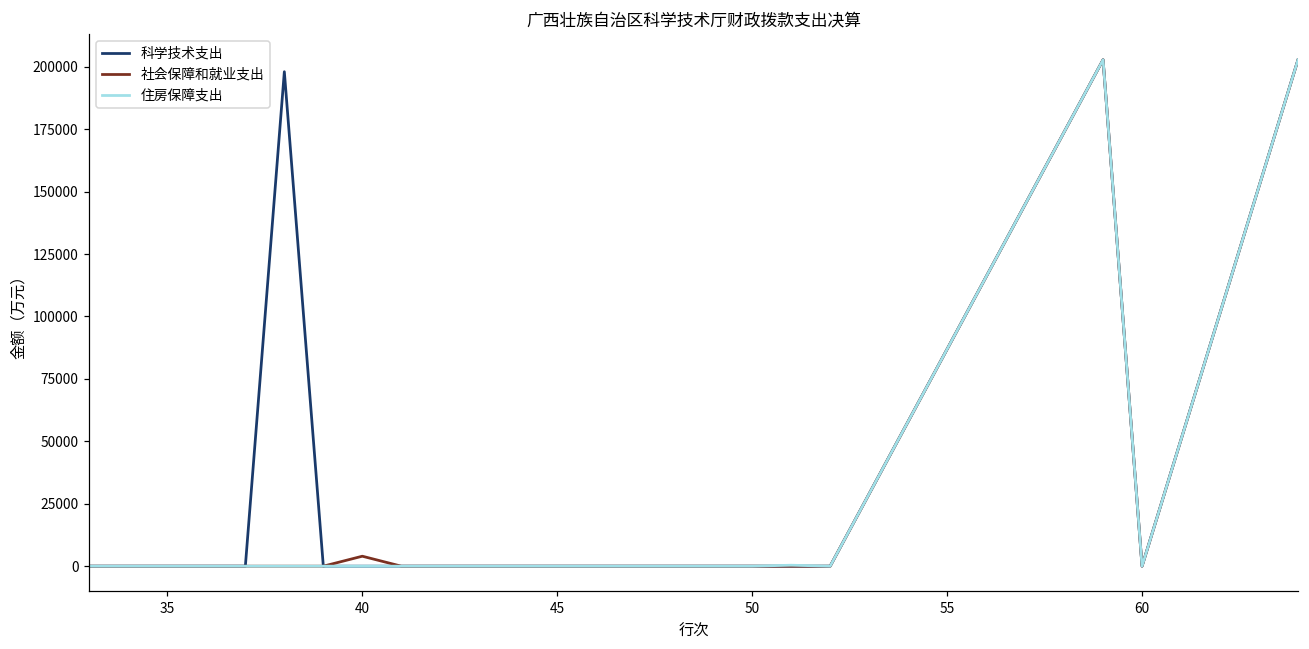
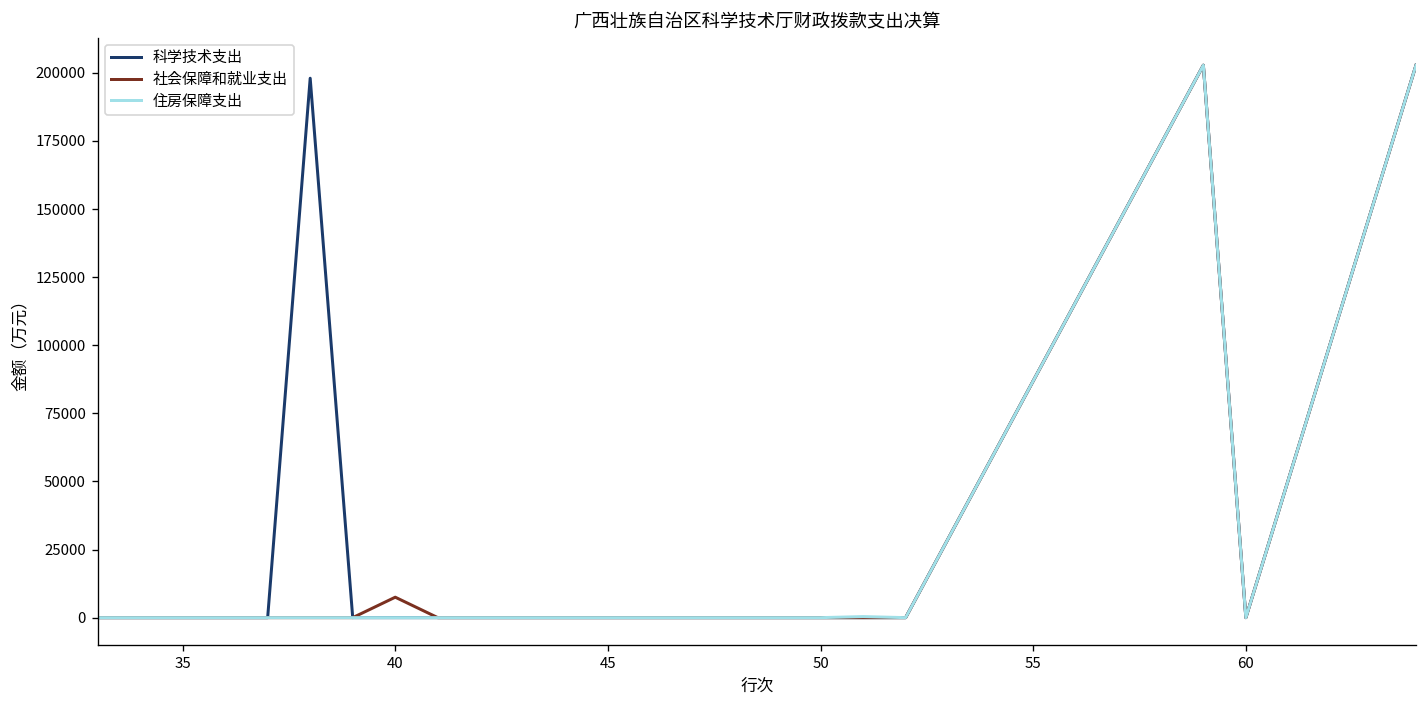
  {
    "社会保障和就业支出": {
-     "40": 4000
+     "40": 8000
    }
  }
